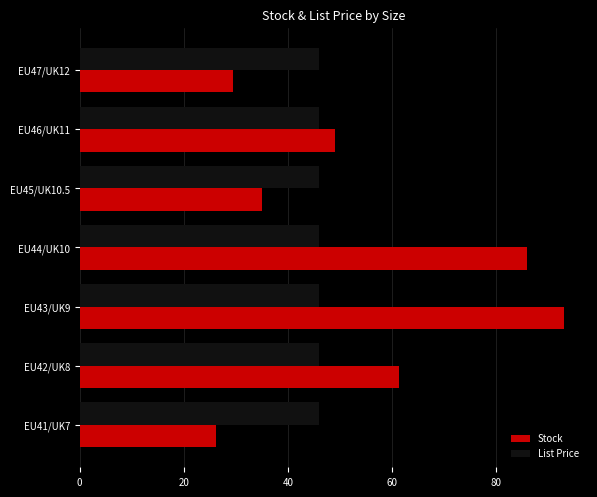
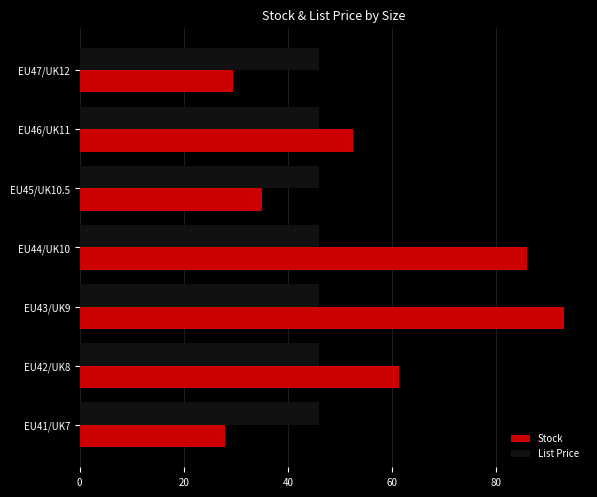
  {
    "Stock": {
      "EU47/UK12": 29,
-     "EU46/UK11": 49,
+     "EU46/UK11": 53,
      "EU45/UK10.5": 35,
      "EU44/UK10": 86,
      "EU43/UK9": 93,
      "EU42/UK8": 61,
-     "EU41/UK7": 26
+     "EU41/UK7": 28
    },
    "List Price": {
      "EU47/UK12": 46,
      "EU46/UK11": 46,
      "EU45/UK10.5": 46,
      "EU44/UK10": 46,
      "EU43/UK9": 46,
      "EU42/UK8": 46,
      "EU41/UK7": 46
    }
  }
